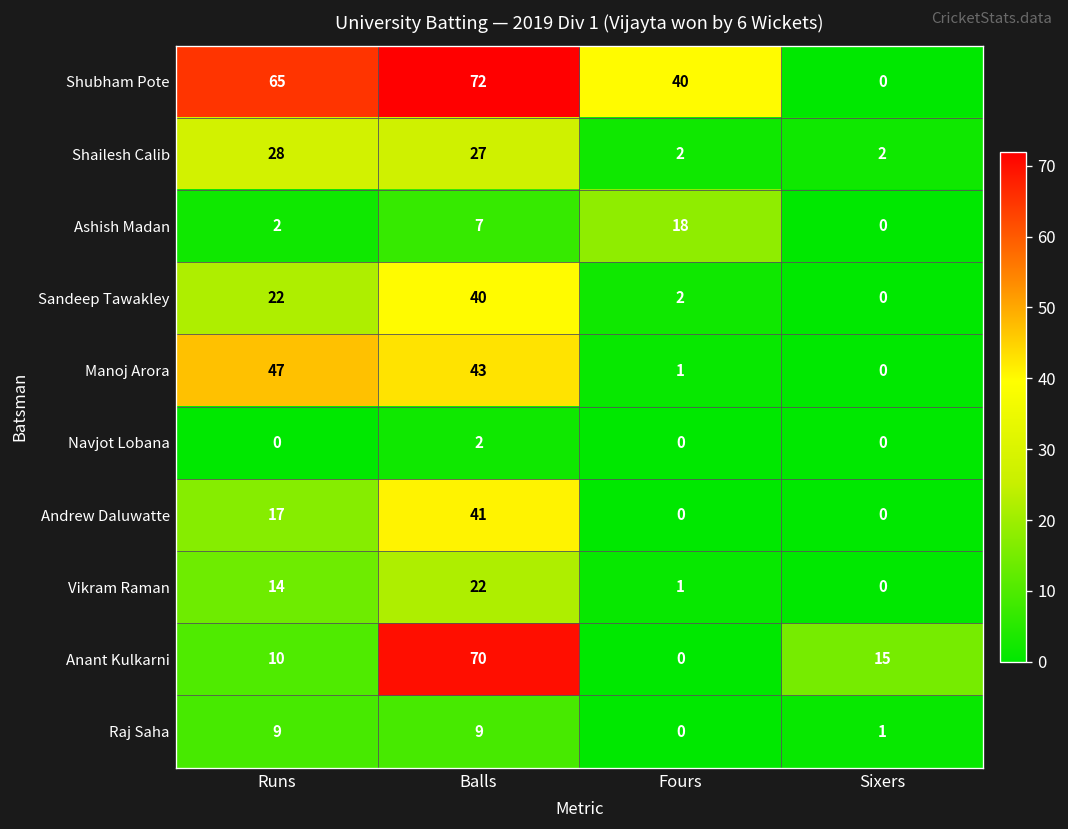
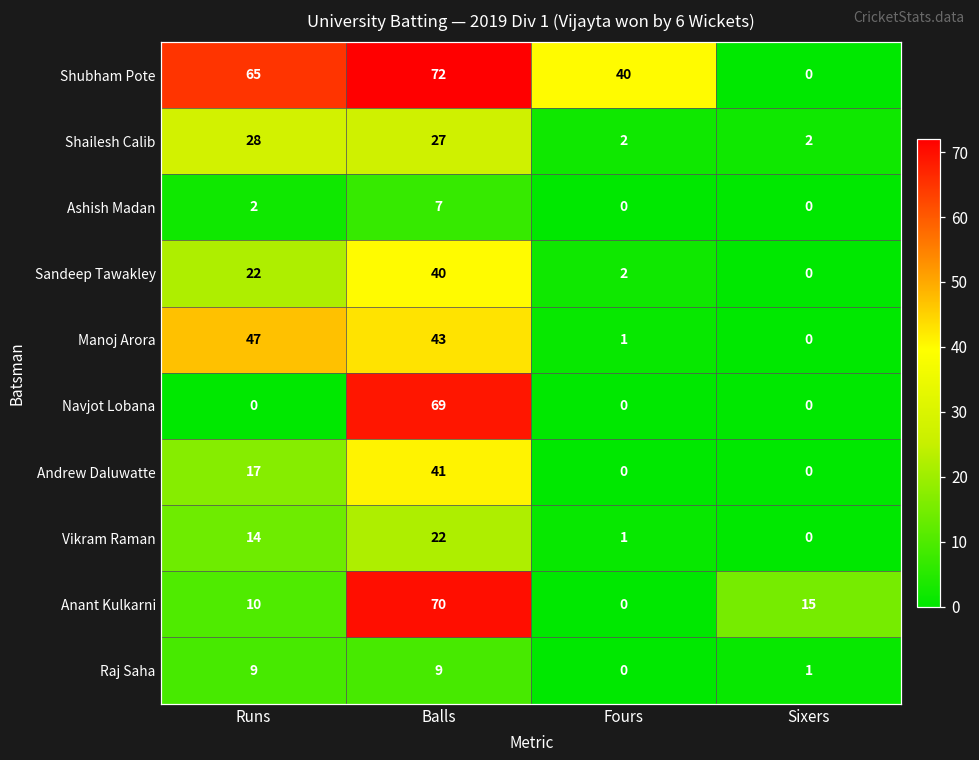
  {
    "Shubham Pote": {
      "Runs": 65,
      "Balls": 72,
      "Fours": 40,
      "Sixers": 0
    },
    "Shailesh Calib": {
      "Runs": 28,
      "Balls": 27,
      "Fours": 2,
      "Sixers": 2
    },
    "Ashish Madan": {
      "Runs": 2,
      "Balls": 7,
-     "Fours": 18,
+     "Fours": 0,
      "Sixers": 0
    },
    "Sandeep Tawakley": {
      "Runs": 22,
      "Balls": 40,
      "Fours": 2,
      "Sixers": 0
    },
    "Manoj Arora": {
      "Runs": 47,
      "Balls": 43,
      "Fours": 1,
      "Sixers": 0
    },
    "Navjot Lobana": {
      "Runs": 0,
-     "Balls": 2,
+     "Balls": 69,
      "Fours": 0,
      "Sixers": 0
    },
    "Andrew Daluwatte": {
      "Runs": 17,
      "Balls": 41,
      "Fours": 0,
      "Sixers": 0
    },
    "Vikram Raman": {
      "Runs": 14,
      "Balls": 22,
      "Fours": 1,
      "Sixers": 0
    },
    "Anant Kulkarni": {
      "Runs": 10,
      "Balls": 70,
      "Fours": 0,
      "Sixers": 15
    },
    "Raj Saha": {
      "Runs": 9,
      "Balls": 9,
      "Fours": 0,
      "Sixers": 1
    }
  }
